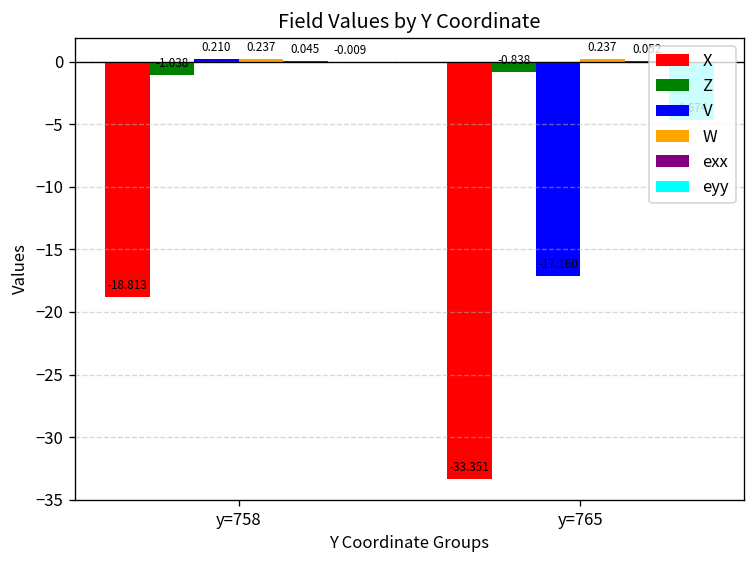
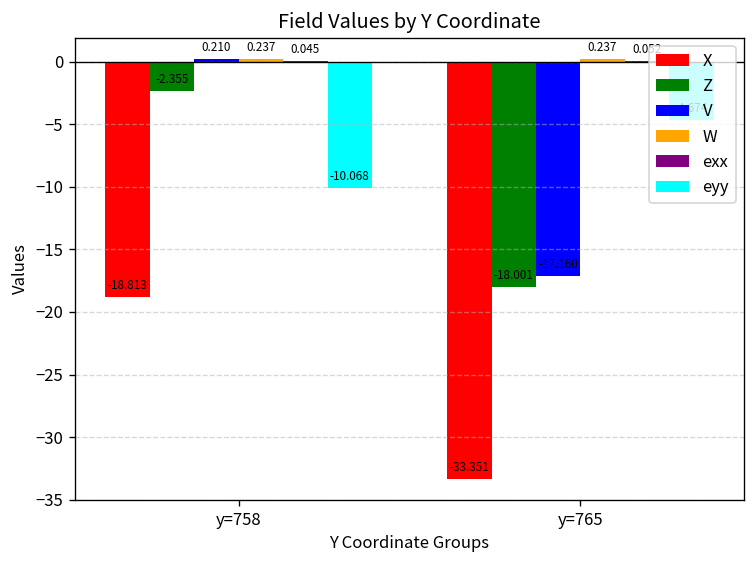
  {
    "X": {
      "y=758": -18.813,
      "y=765": -33.351
    },
    "Z": {
-     "y=758": -1.038,
-     "y=765": -0.838
+     "y=758": -2.355,
+     "y=765": -18.001
    },
    "V": {
      "y=758": 0.210,
      "y=765": -17.160
    },
    "W": {
      "y=758": 0.237,
      "y=765": 0.237
    },
    "exx": {
      "y=758": 0.045
    },
    "eyy": {
-     "y=758": -0.009
+     "y=758": -10.068
    }
  }
